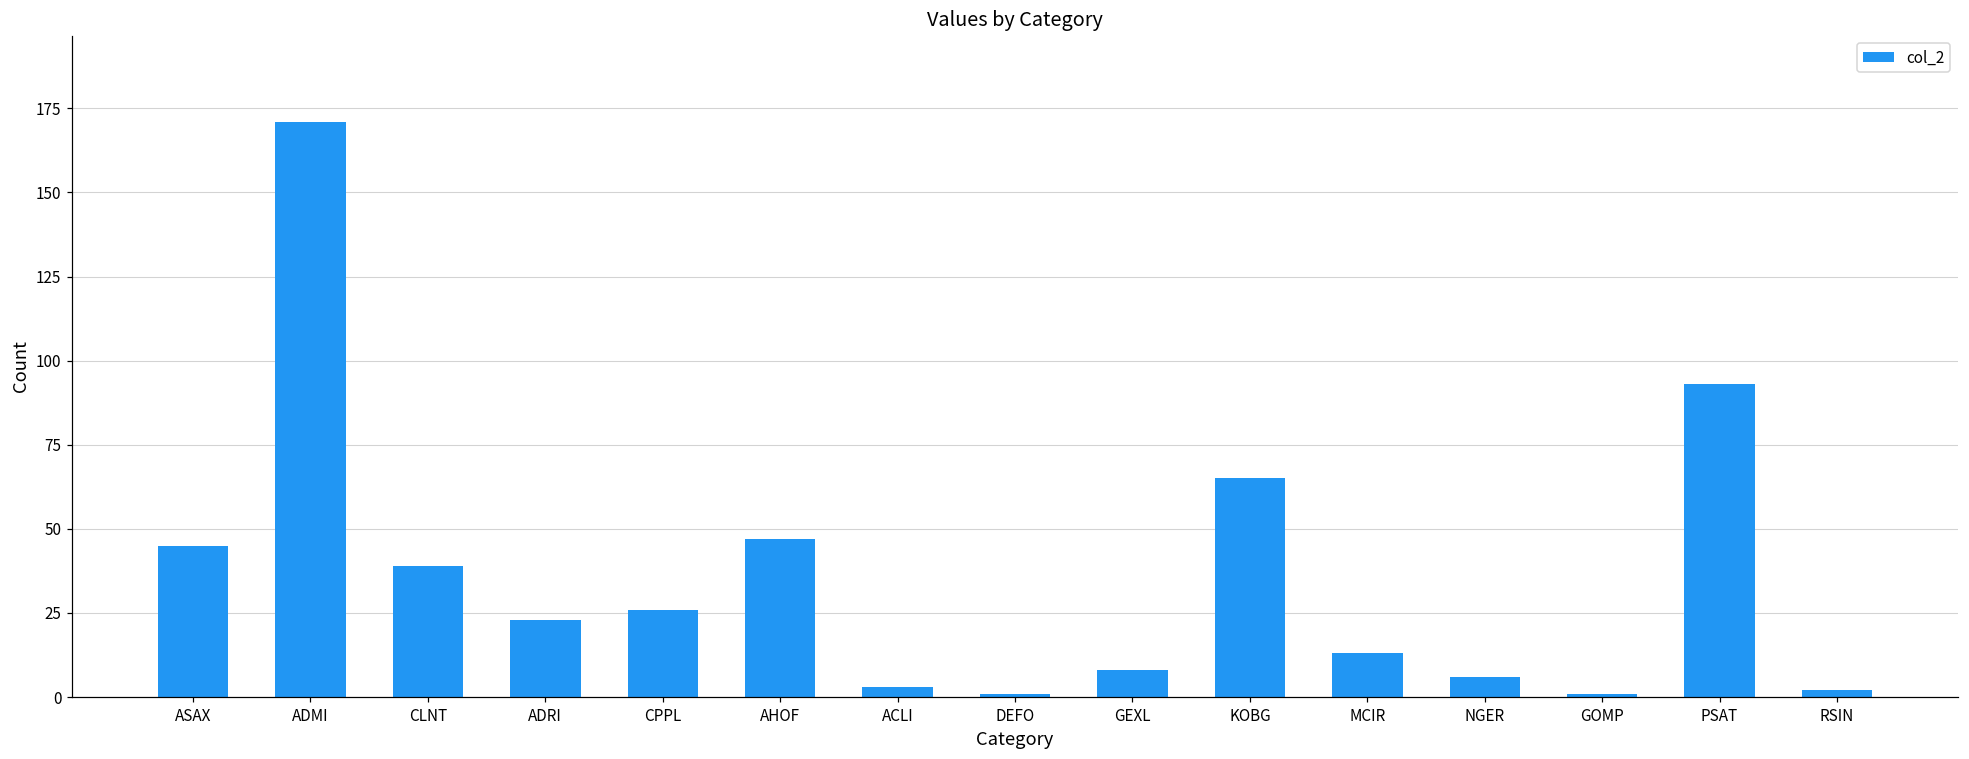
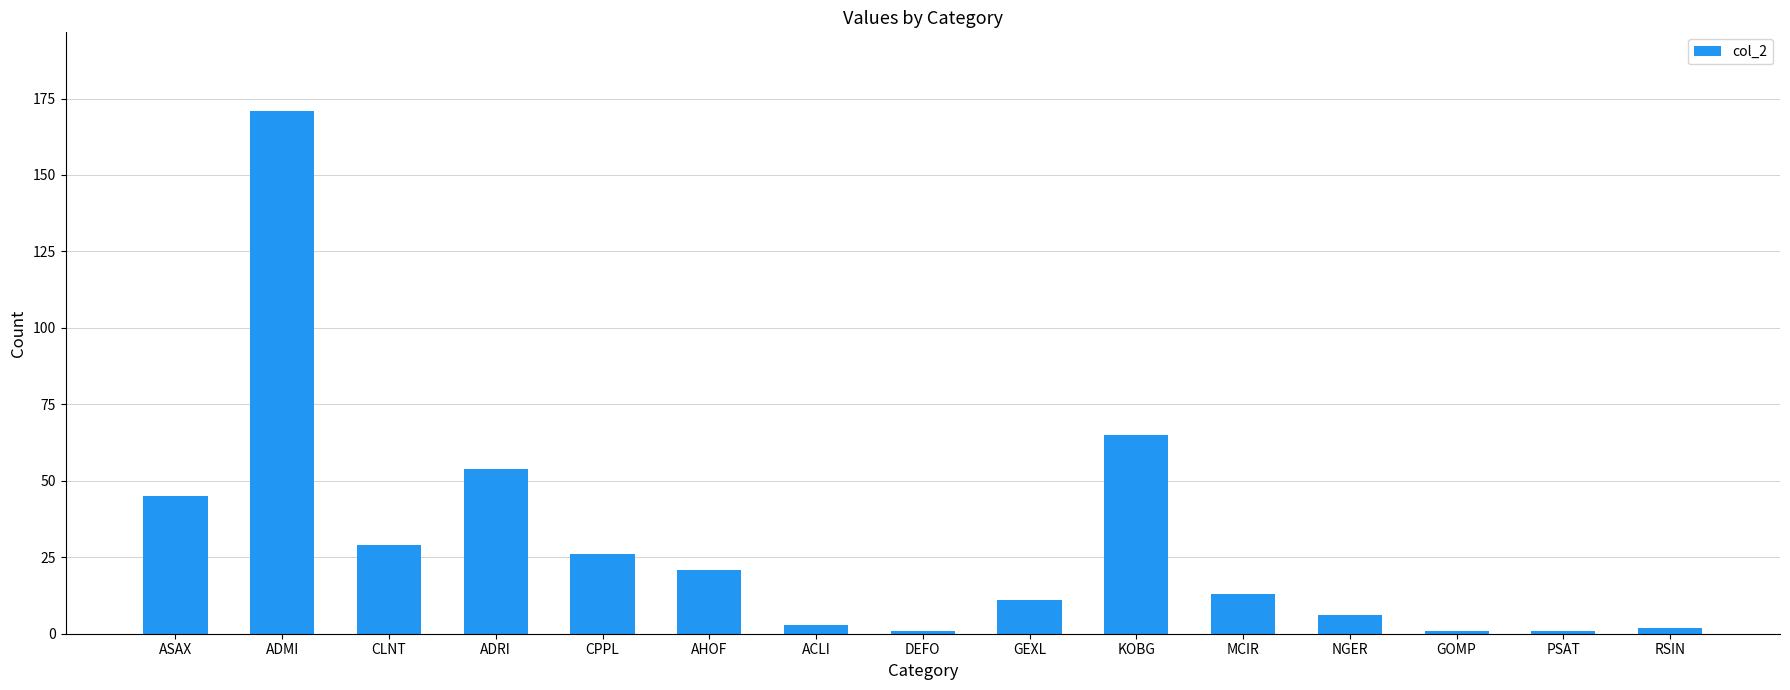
  {
    "ASAX": 45,
    "ADMI": 171,
-   "CLNT": 39,
-   "ADRI": 23,
+   "CLNT": 29,
+   "ADRI": 54,
    "CPPL": 26,
-   "AHOF": 47,
+   "AHOF": 21,
    "ACLI": 3,
    "DEFO": 1,
-   "GEXL": 8,
+   "GEXL": 11,
    "KOBG": 65,
    "MCIR": 13,
    "NGER": 6,
    "GOMP": 1,
-   "PSAT": 93,
+   "PSAT": 1,
    "RSIN": 2
  }
